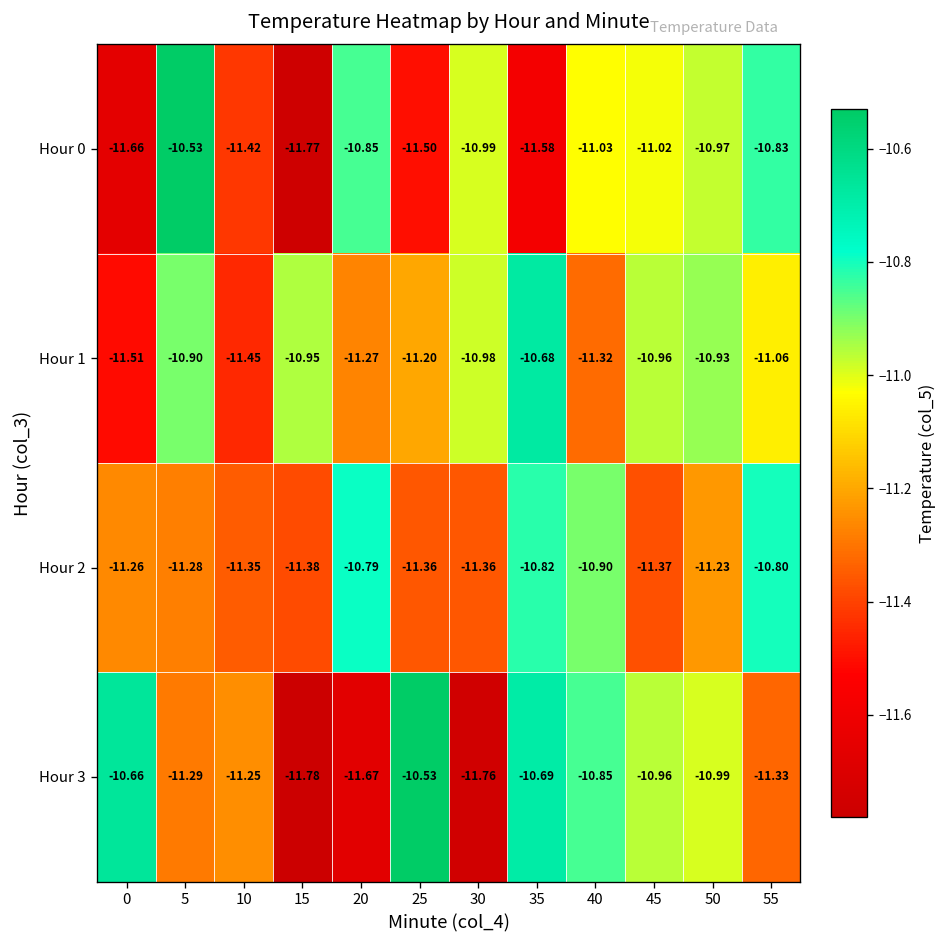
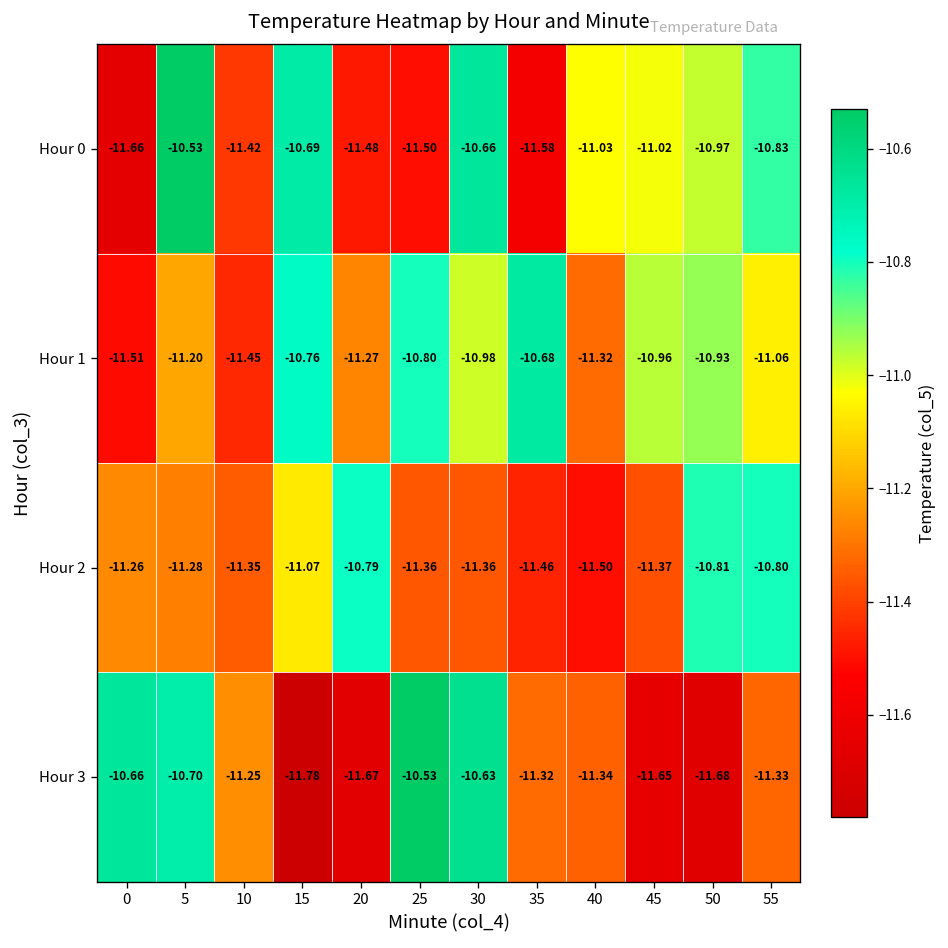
  {
    "Hour 0": {
      "0": -11.66,
      "5": -10.53,
      "10": -11.42,
-     "15": -11.77,
-     "20": -10.85,
+     "15": -10.69,
+     "20": -11.48,
      "25": -11.50,
-     "30": -10.99,
+     "30": -10.66,
      "35": -11.58,
      "40": -11.03,
      "45": -11.02,
      "50": -10.97,
      "55": -10.83
    },
    "Hour 1": {
      "0": -11.51,
-     "5": -10.90,
+     "5": -11.20,
      "10": -11.45,
-     "15": -10.95,
+     "15": -10.76,
      "20": -11.27,
-     "25": -11.20,
+     "25": -10.80,
      "30": -10.98,
      "35": -10.68,
      "40": -11.32,
      "45": -10.96,
      "50": -10.93,
      "55": -11.06
    },
    "Hour 2": {
      "0": -11.26,
      "5": -11.28,
      "10": -11.35,
-     "15": -11.38,
+     "15": -11.07,
      "20": -10.79,
      "25": -11.36,
      "30": -11.36,
-     "35": -10.82,
-     "40": -10.90,
+     "35": -11.46,
+     "40": -11.50,
      "45": -11.37,
-     "50": -11.23,
+     "50": -10.81,
      "55": -10.80
    },
    "Hour 3": {
      "0": -10.66,
-     "5": -11.29,
+     "5": -10.70,
      "10": -11.25,
      "15": -11.78,
      "20": -11.67,
      "25": -10.53,
-     "30": -11.76,
-     "35": -10.69,
-     "40": -10.85,
-     "45": -10.96,
-     "50": -10.99,
+     "30": -10.63,
+     "35": -11.32,
+     "40": -11.34,
+     "45": -11.65,
+     "50": -11.68,
      "55": -11.33
    }
  }
